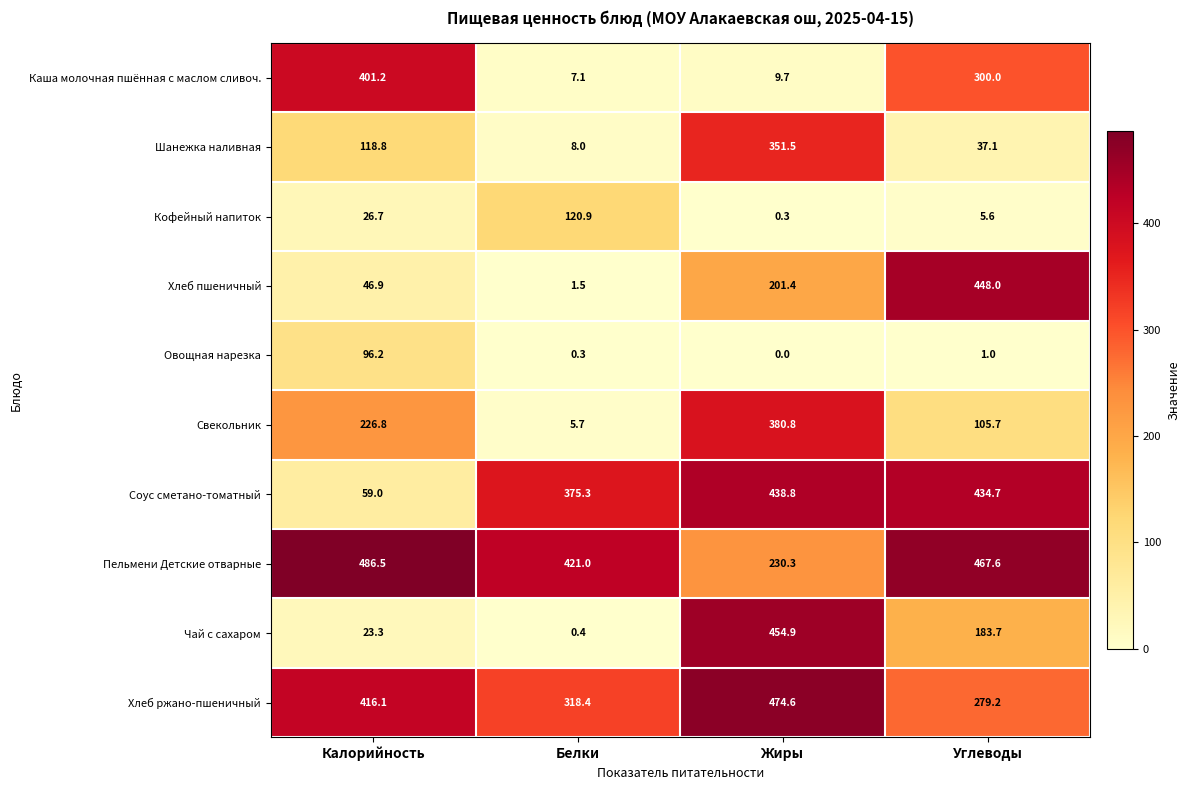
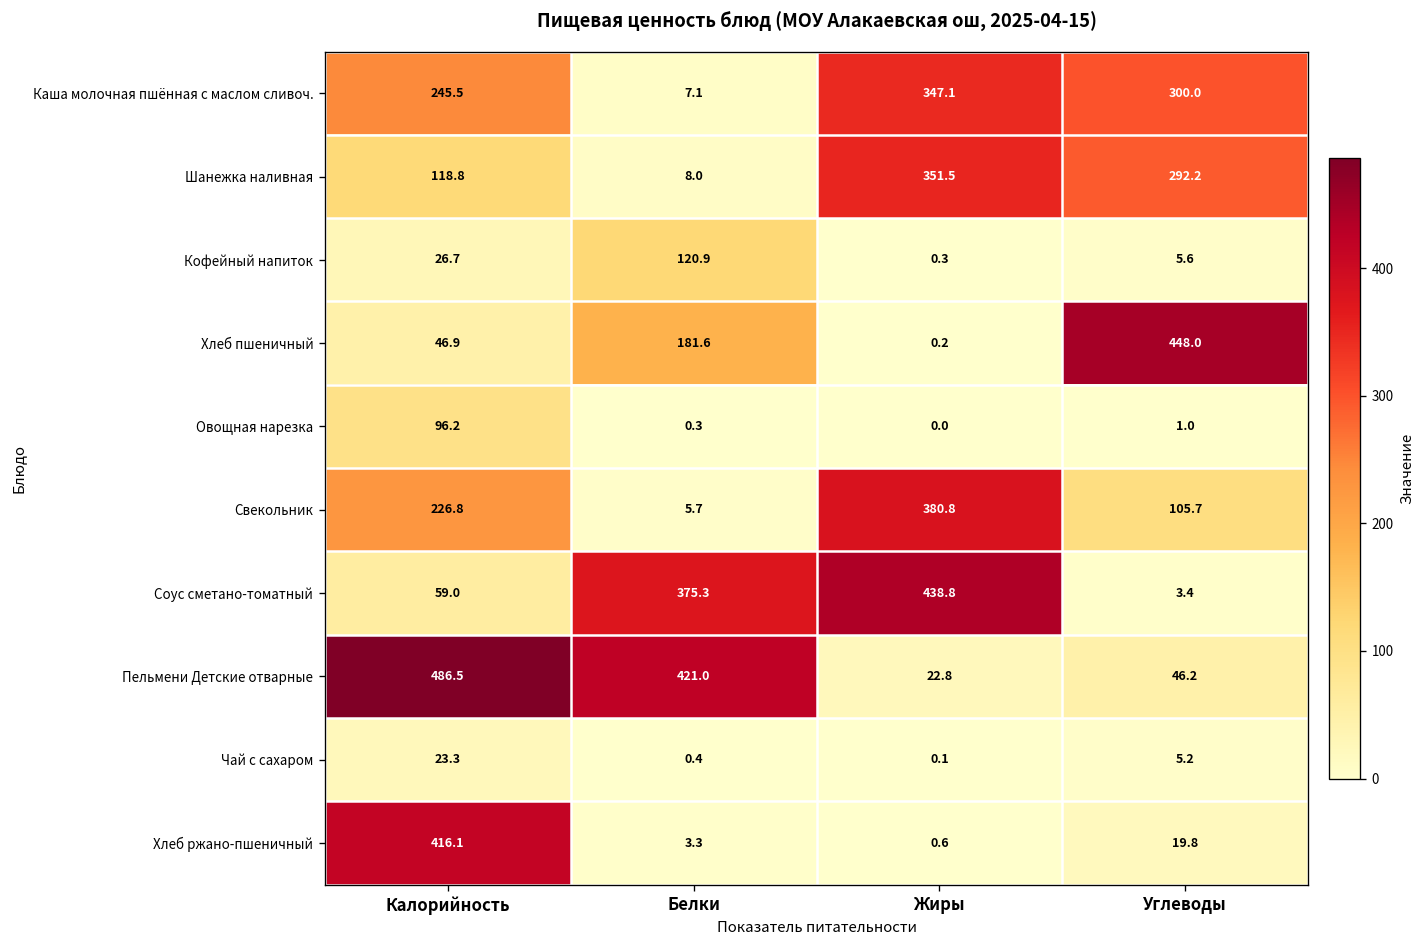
  {
    "Каша молочная пшённая с маслом сливоч.": {
-     "Калорийность": 401.2,
+     "Калорийность": 245.5,
      "Белки": 7.1,
-     "Жиры": 9.7,
+     "Жиры": 347.1,
      "Углеводы": 300.0
    },
    "Шанежка наливная": {
      "Калорийность": 118.8,
      "Белки": 8.0,
      "Жиры": 351.5,
-     "Углеводы": 37.1
+     "Углеводы": 292.2
    },
    "Кофейный напиток": {
      "Калорийность": 26.7,
      "Белки": 120.9,
      "Жиры": 0.3,
      "Углеводы": 5.6
    },
    "Хлеб пшеничный": {
      "Калорийность": 46.9,
-     "Белки": 1.5,
-     "Жиры": 201.4,
+     "Белки": 181.6,
+     "Жиры": 0.2,
      "Углеводы": 448.0
    },
    "Овощная нарезка": {
      "Калорийность": 96.2,
      "Белки": 0.3,
      "Жиры": 0.0,
      "Углеводы": 1.0
    },
    "Свекольник": {
      "Калорийность": 226.8,
      "Белки": 5.7,
      "Жиры": 380.8,
      "Углеводы": 105.7
    },
    "Соус сметано-томатный": {
      "Калорийность": 59.0,
      "Белки": 375.3,
      "Жиры": 438.8,
-     "Углеводы": 434.7
+     "Углеводы": 3.4
    },
    "Пельмени Детские отварные": {
      "Калорийность": 486.5,
      "Белки": 421.0,
-     "Жиры": 230.3,
-     "Углеводы": 467.6
+     "Жиры": 22.8,
+     "Углеводы": 46.2
    },
    "Чай с сахаром": {
      "Калорийность": 23.3,
      "Белки": 0.4,
-     "Жиры": 454.9,
-     "Углеводы": 183.7
+     "Жиры": 0.1,
+     "Углеводы": 5.2
    },
    "Хлеб ржано-пшеничный": {
      "Калорийность": 416.1,
-     "Белки": 318.4,
-     "Жиры": 474.6,
-     "Углеводы": 279.2
+     "Белки": 3.3,
+     "Жиры": 0.6,
+     "Углеводы": 19.8
    }
  }
